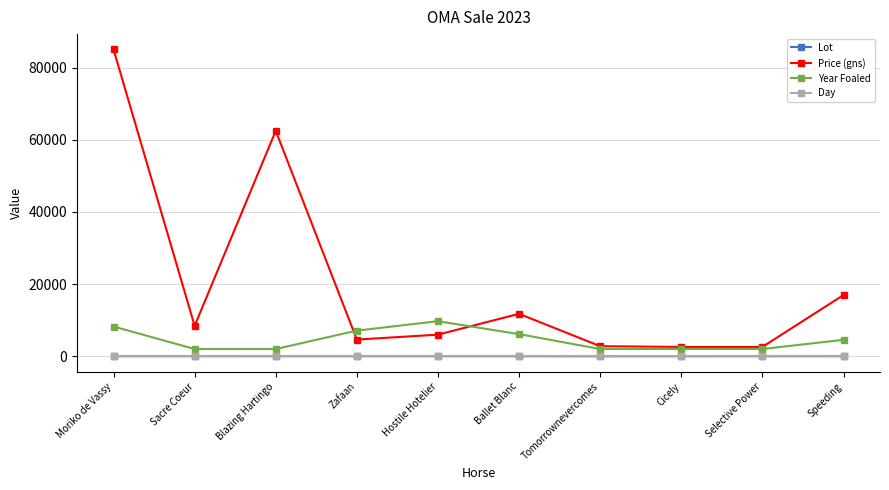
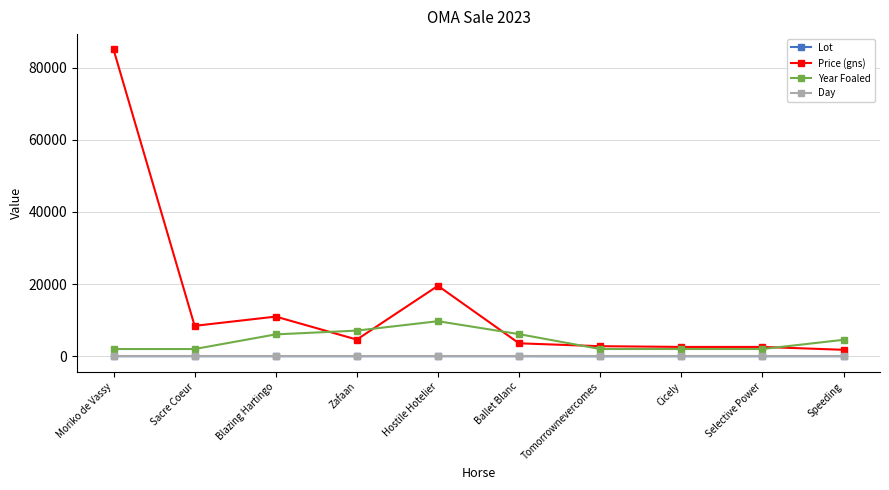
  {
    "Day": {
      "Moriko de Vassy": 0,
      "Sacre Coeur": 0,
      "Blazing Hartingo": 0,
      "Zafaan": 0,
      "Hostile Hotelier": 0,
      "Ballet Blanc": 0,
      "Tomorrownevercomes": 0,
      "Cicely": 0,
      "Selective Power": 0,
      "Speeding": 0
    },
    "Price (gns)": {
      "Moriko de Vassy": 85000,
      "Sacre Coeur": 8000,
-     "Blazing Hartingo": 62000,
+     "Blazing Hartingo": 11000,
      "Zafaan": 5000,
-     "Hostile Hotelier": 6000,
-     "Ballet Blanc": 12000,
+     "Hostile Hotelier": 20000,
+     "Ballet Blanc": 4000,
      "Tomorrownevercomes": 3000,
-     "Speeding": 17000
+     "Speeding": 2000
    },
    "Year Foaled": {
-     "Moriko de Vassy": 8000,
+     "Moriko de Vassy": 2000,
      "Sacre Coeur": 2000,
-     "Blazing Hartingo": 2000,
+     "Blazing Hartingo": 6000,
      "Zafaan": 7000,
      "Hostile Hotelier": 10000,
      "Ballet Blanc": 6000,
      "Tomorrownevercomes": 2000,
      "Speeding": 5000
    }
  }
